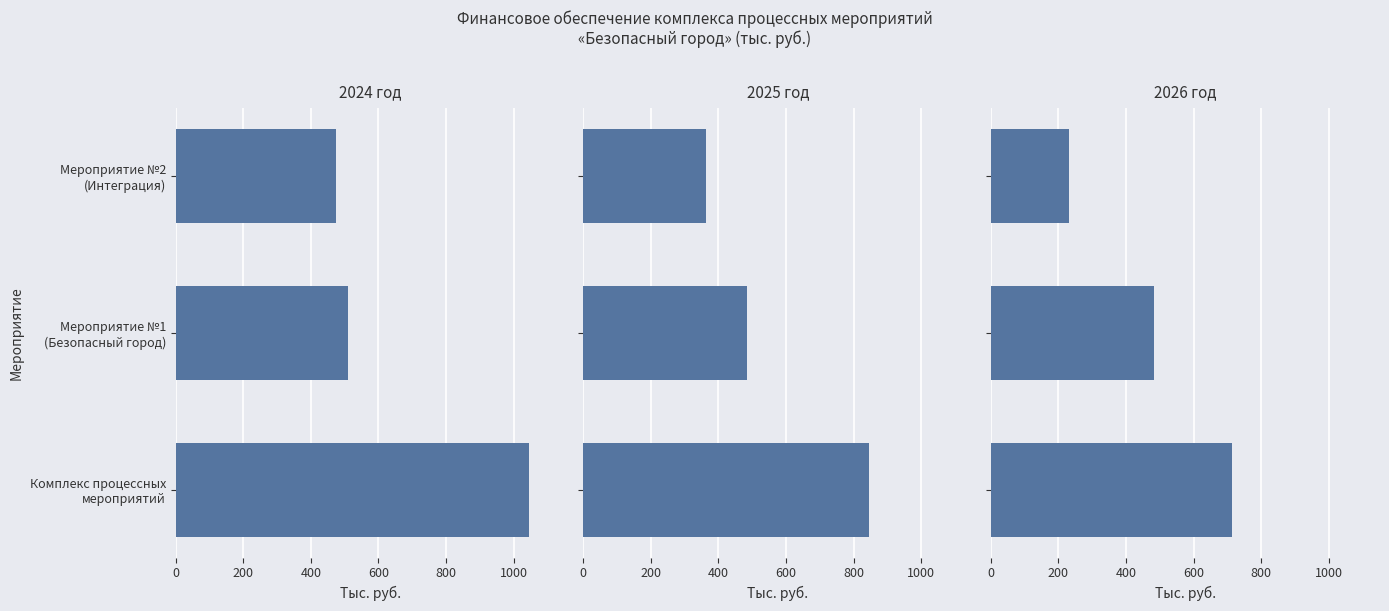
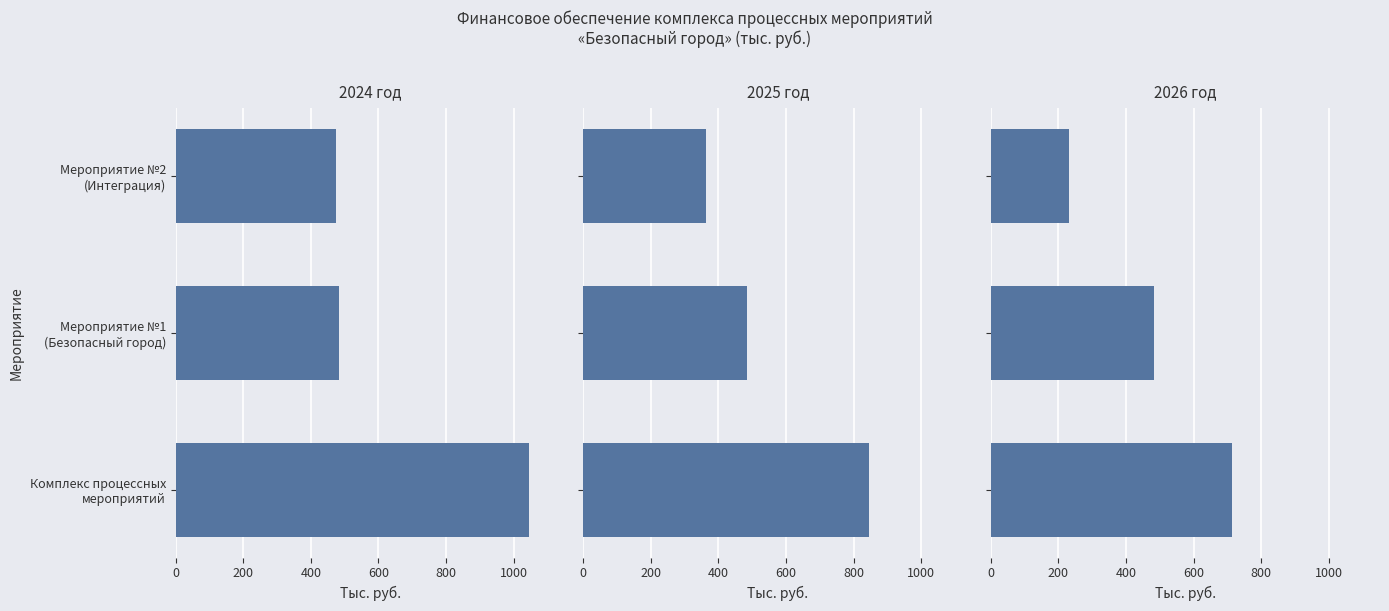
  {
    "2024 год": {
      "Мероприятие №2 (Интеграция)": 470,
-     "Мероприятие №1 (Безопасный город)": 510,
+     "Мероприятие №1 (Безопасный город)": 480,
      "Комплекс процессных мероприятий": 1050
    }
  }
